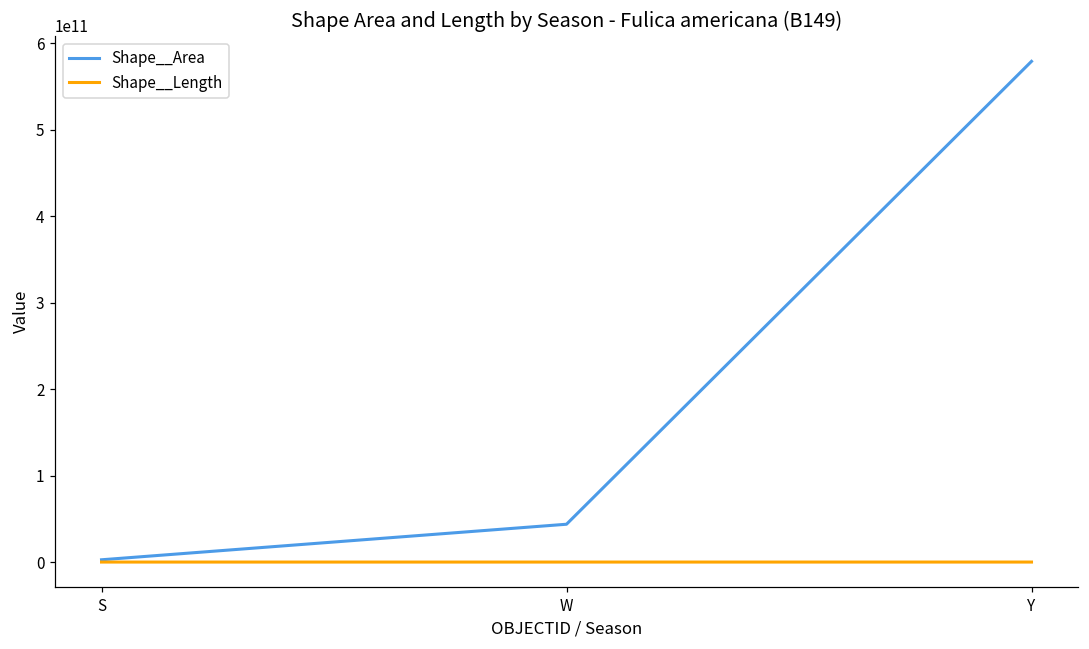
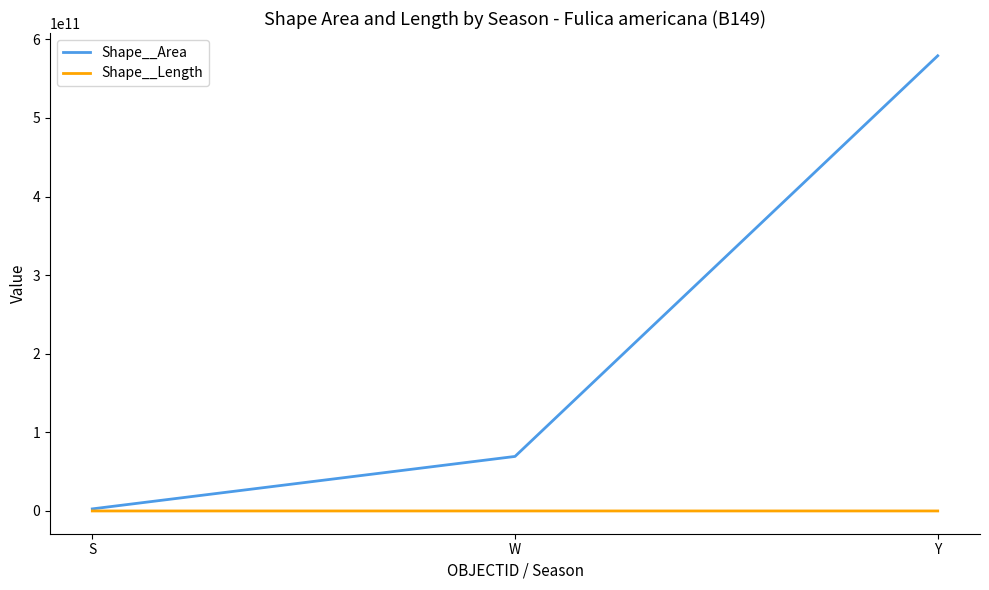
  {
    "Shape__Area": {
-     "W": 40000000000,
+     "W": 70000000000,
      "Y": 580000000000
    },
    "Shape__Length": {
      "W": 0,
      "Y": 0
    }
  }
